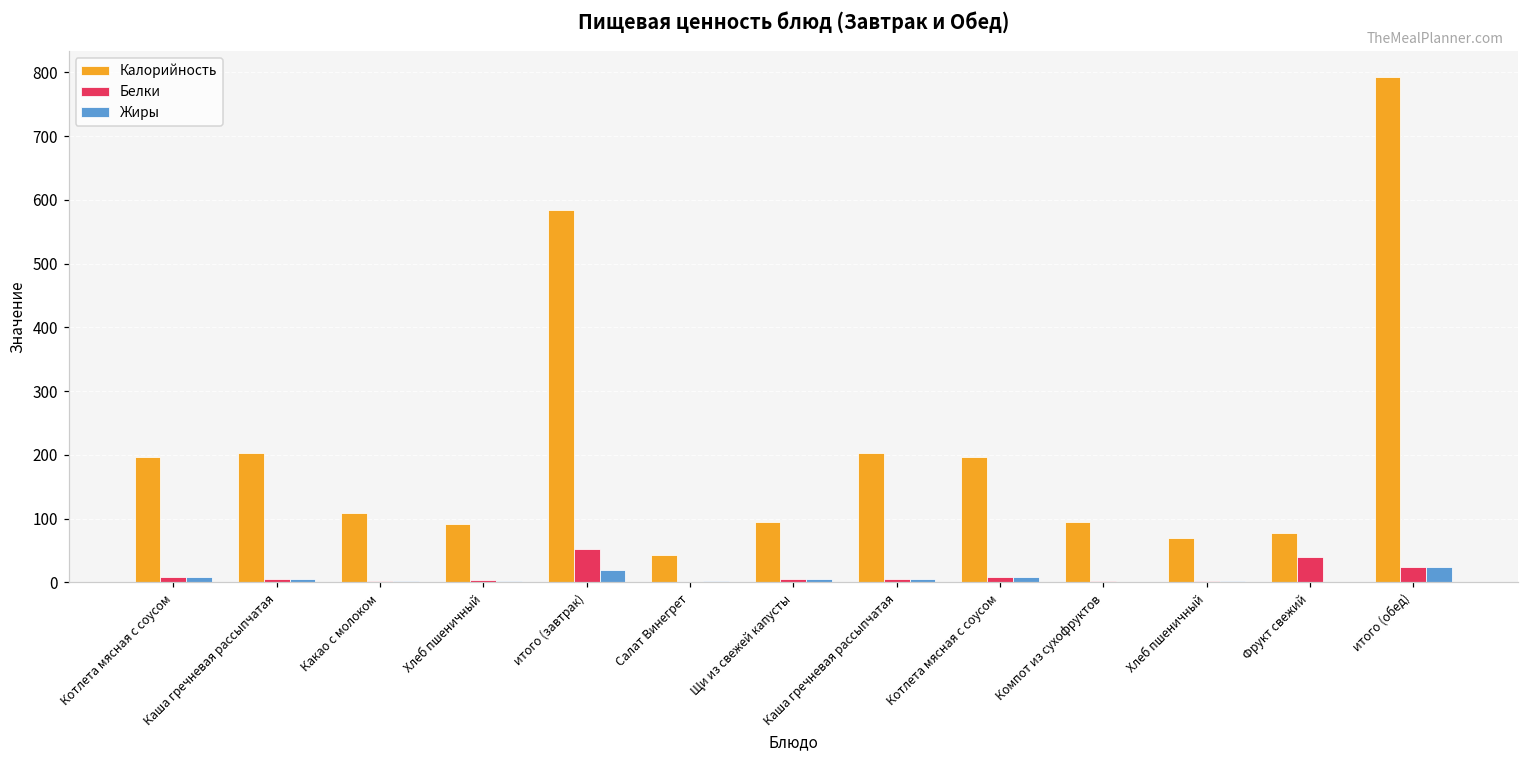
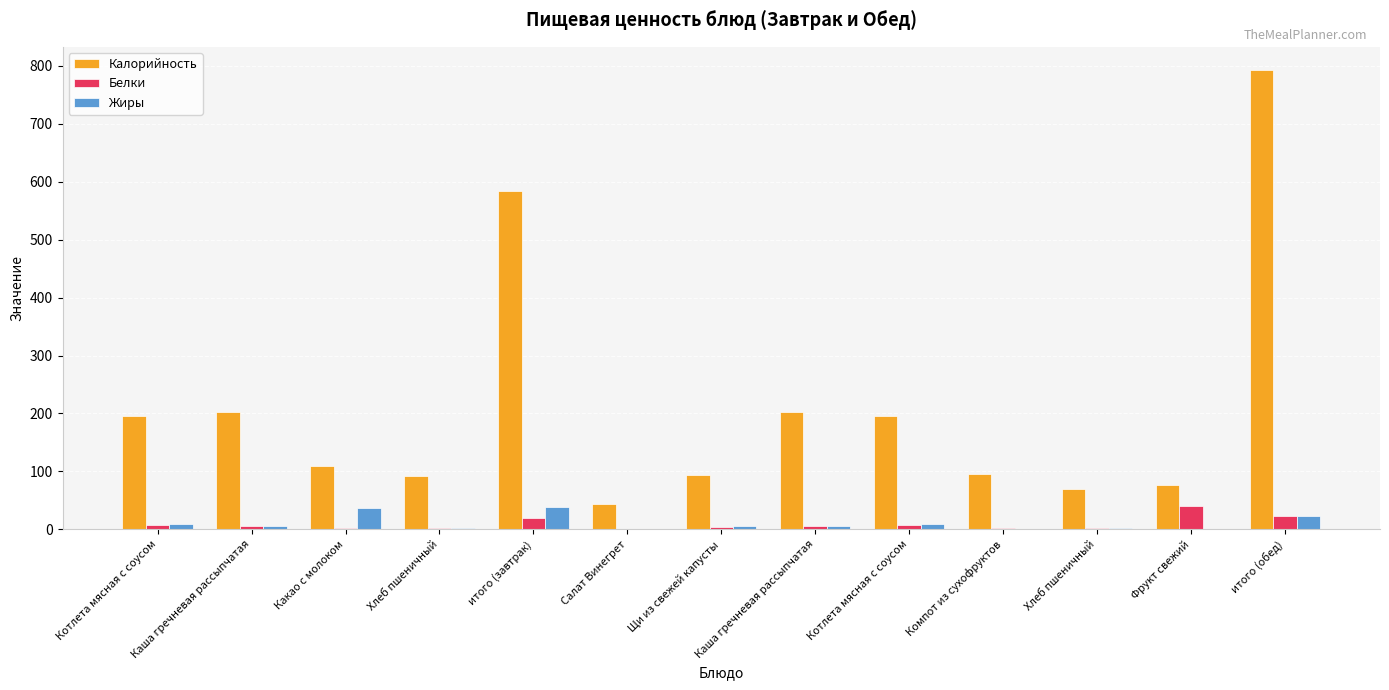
  {
    "Калорийность": {
      "Какао с молоком": 110,
      "итого (завтрак)": 580,
      "Салат Винегрет": 40,
      "Щи из свежей капусты": 90,
      "Компот из сухофруктов": 100,
      "Фрукт свежий": 80,
      "итого (обед)": 790
    },
    "Белки": {
-     "итого (завтрак)": 50,
+     "итого (завтрак)": 20,
      "Щи из свежей капусты": 0,
      "Фрукт свежий": 40,
      "итого (обед)": 20
    },
    "Жиры": {
-     "Какао с молоком": 0,
-     "итого (завтрак)": 20,
+     "Какао с молоком": 40,
+     "итого (завтрак)": 40,
      "Щи из свежей капусты": 10,
      "итого (обед)": 20
    }
  }
